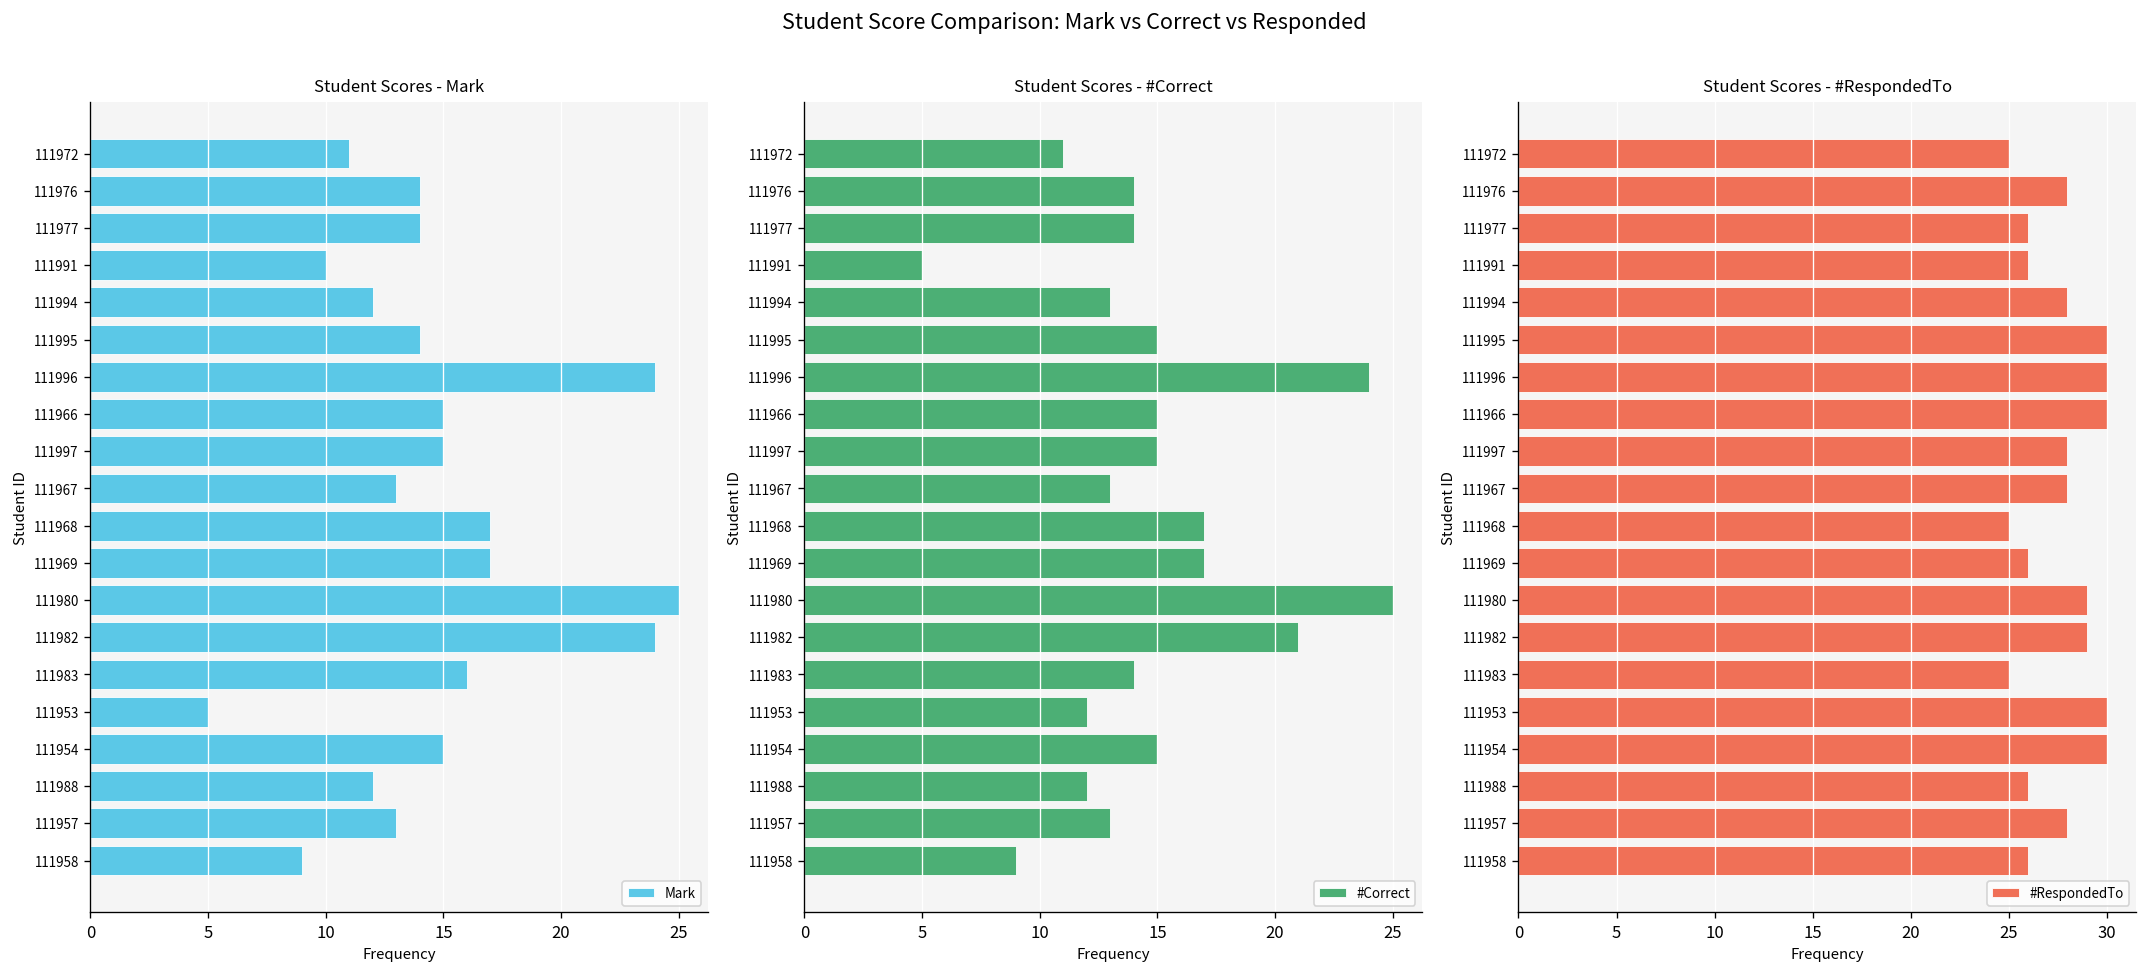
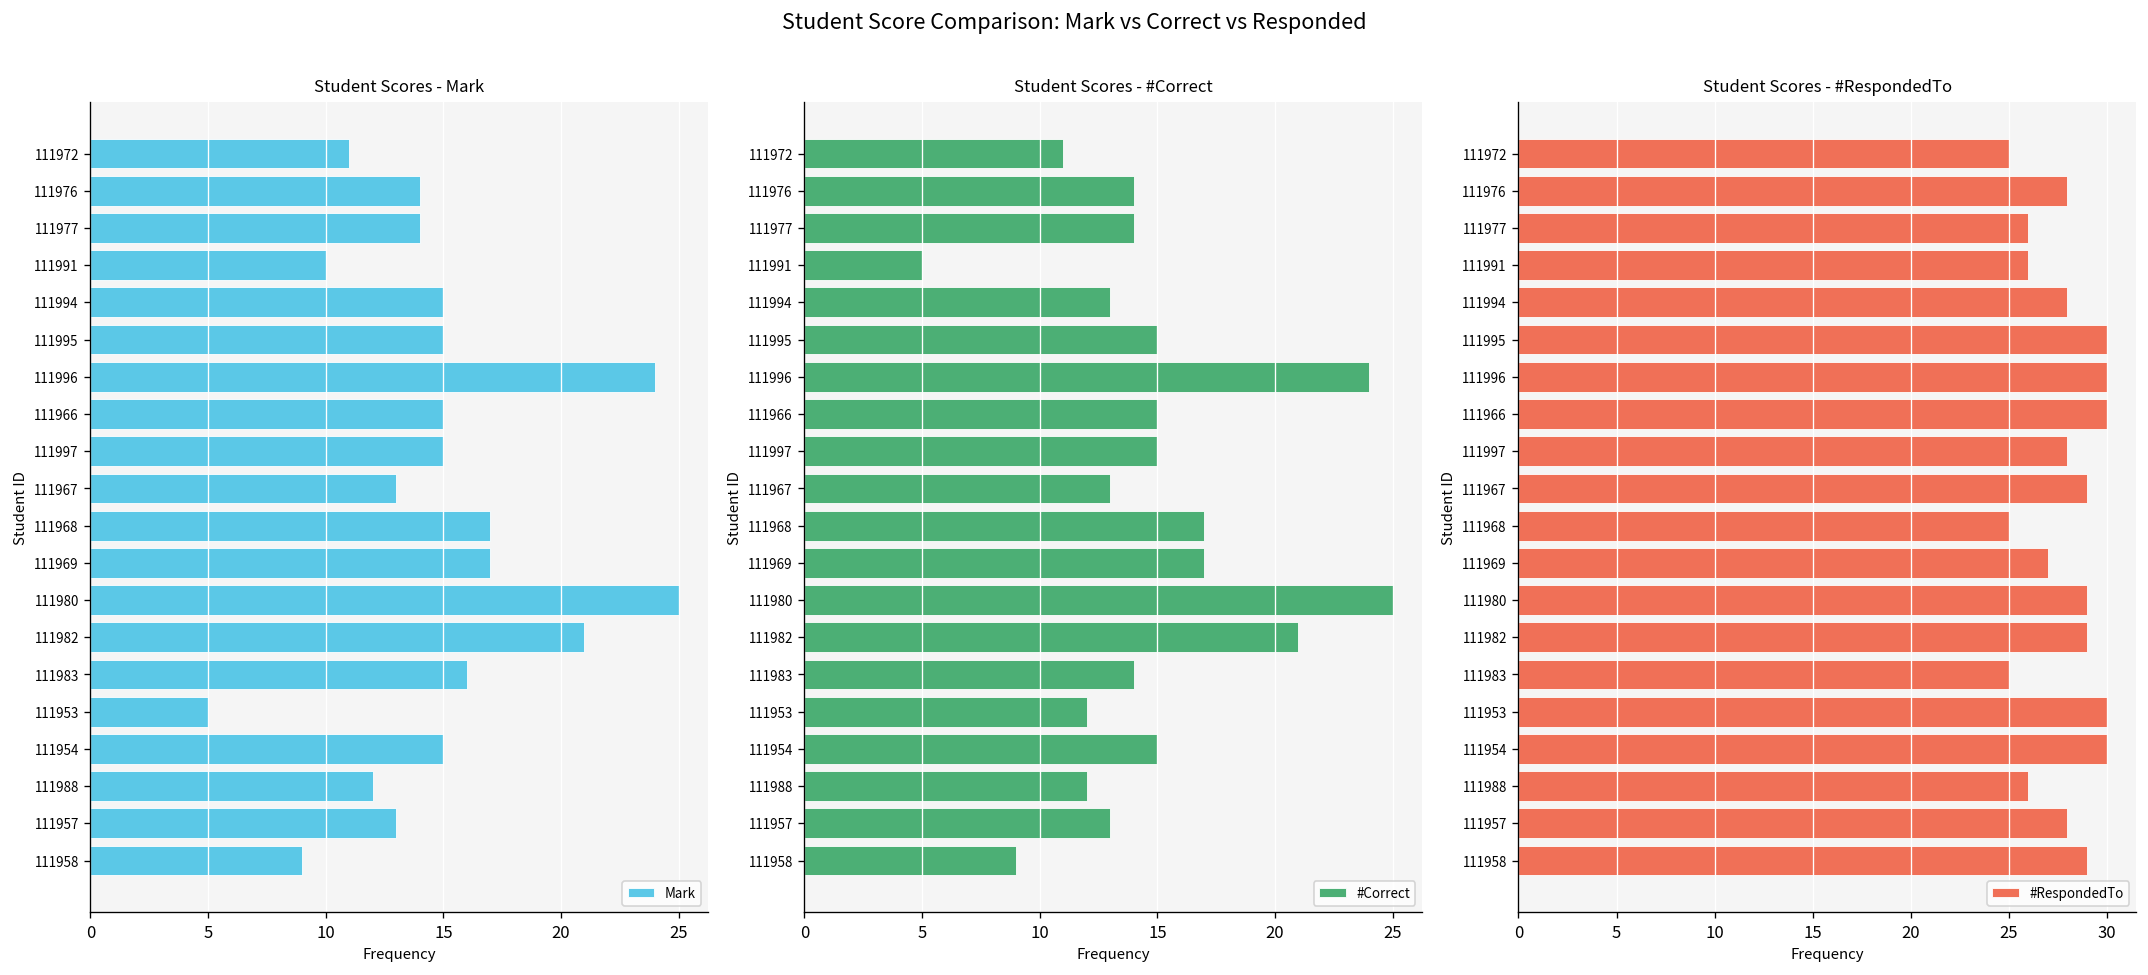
  {
    "Student Scores - Mark": {
      "111972": 11,
      "111976": 14,
      "111977": 14,
      "111991": 10,
-     "111994": 12,
-     "111995": 14,
+     "111994": 15,
+     "111995": 15,
      "111996": 24,
      "111966": 15,
      "111997": 15,
      "111967": 13,
      "111968": 17,
      "111969": 17,
      "111980": 25,
-     "111982": 24,
+     "111982": 21,
      "111983": 16,
      "111953": 5,
      "111954": 15,
      "111988": 12,
      "111957": 13,
      "111958": 9
    },
    "Student Scores - #Correct": {
      "111972": 11.0,
      "111976": 14.0,
      "111977": 14.0,
      "111991": 5.0,
      "111994": 13.0,
      "111995": 15.0,
      "111996": 24.0,
      "111966": 15.0,
      "111997": 15.0,
      "111967": 13.0,
      "111968": 17.0,
      "111969": 17.0,
      "111980": 25.0,
      "111982": 21.0,
      "111983": 14.0,
      "111953": 12.0,
      "111954": 15.0,
      "111988": 12.0,
      "111957": 13.0,
      "111958": 9.0
    },
    "Student Scores - #RespondedTo": {
      "111972": 25,
      "111976": 28,
      "111977": 26,
      "111991": 26,
      "111994": 28,
      "111995": 30,
      "111996": 30,
      "111966": 30,
      "111997": 28,
-     "111967": 28,
+     "111967": 29,
      "111968": 25,
-     "111969": 26,
+     "111969": 27,
      "111980": 29,
      "111982": 29,
      "111983": 25,
      "111953": 30,
      "111954": 30,
      "111988": 26,
      "111957": 28,
-     "111958": 26
+     "111958": 29
    }
  }
